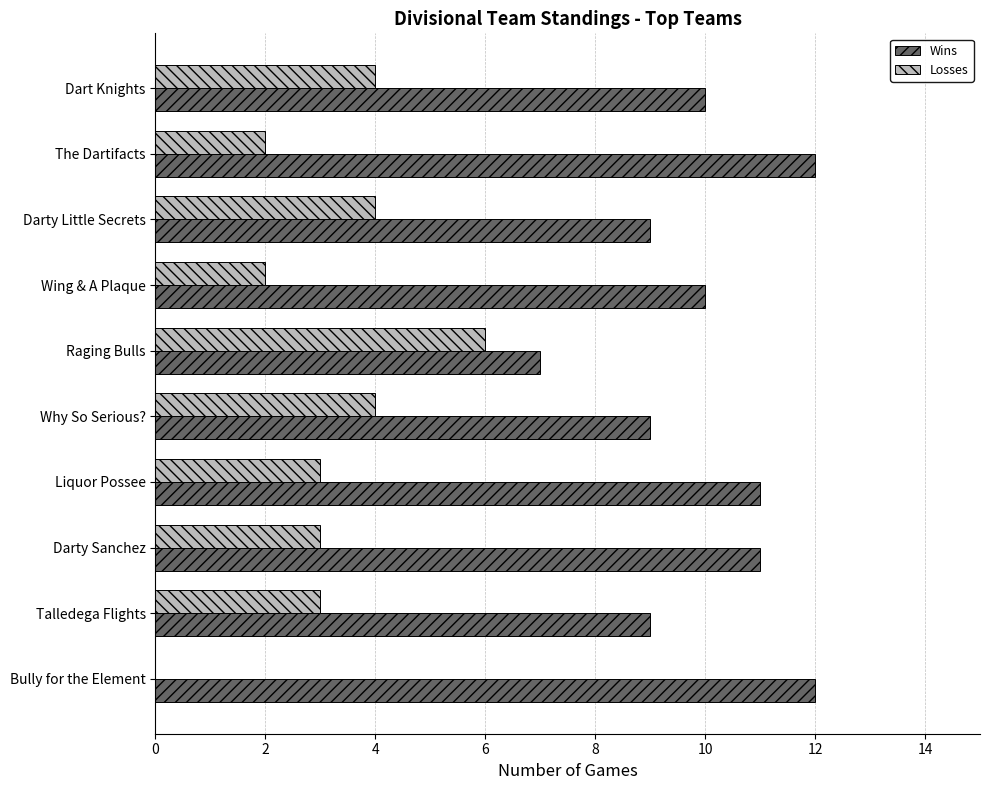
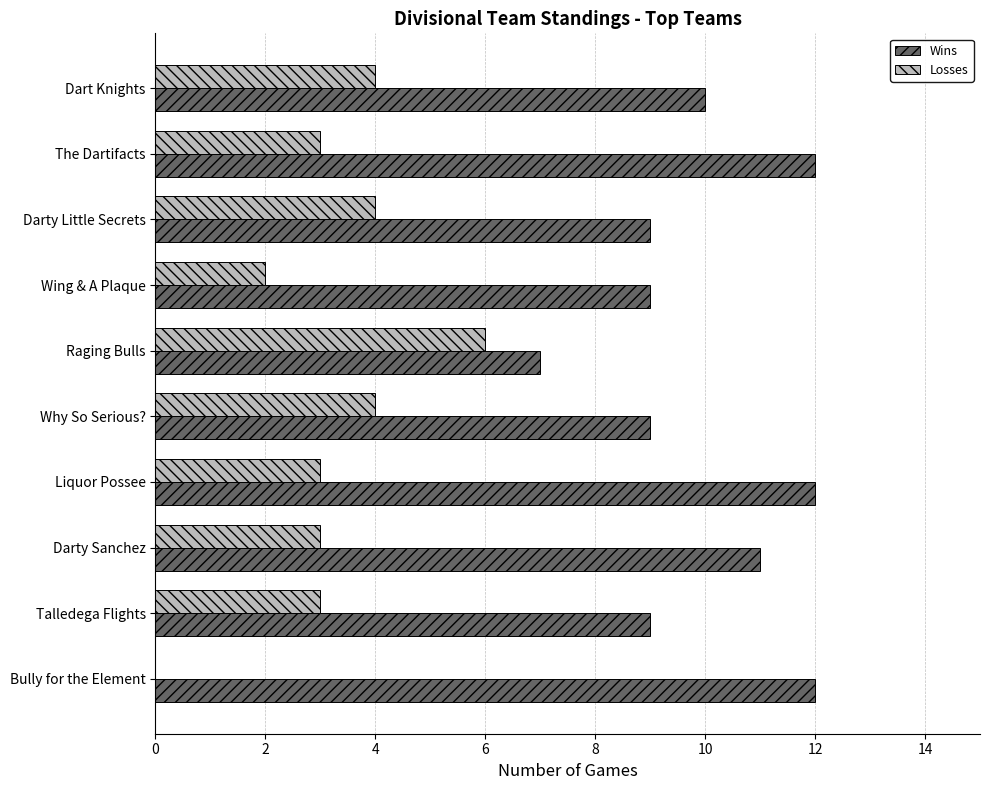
  {
    "Wins": {
      "Dart Knights": 10,
      "The Dartifacts": 12,
      "Darty Little Secrets": 9,
-     "Wing & A Plaque": 10,
+     "Wing & A Plaque": 9,
      "Raging Bulls": 7,
      "Why So Serious?": 9,
-     "Liquor Possee": 11,
+     "Liquor Possee": 12,
      "Darty Sanchez": 11,
      "Talledega Flights": 9,
      "Bully for the Element": 12
    },
    "Losses": {
      "Dart Knights": 4,
-     "The Dartifacts": 2,
+     "The Dartifacts": 3,
      "Darty Little Secrets": 4,
      "Wing & A Plaque": 2,
      "Raging Bulls": 6,
      "Why So Serious?": 4,
      "Liquor Possee": 3,
      "Darty Sanchez": 3,
      "Talledega Flights": 3,
      "Bully for the Element": 0
    }
  }
